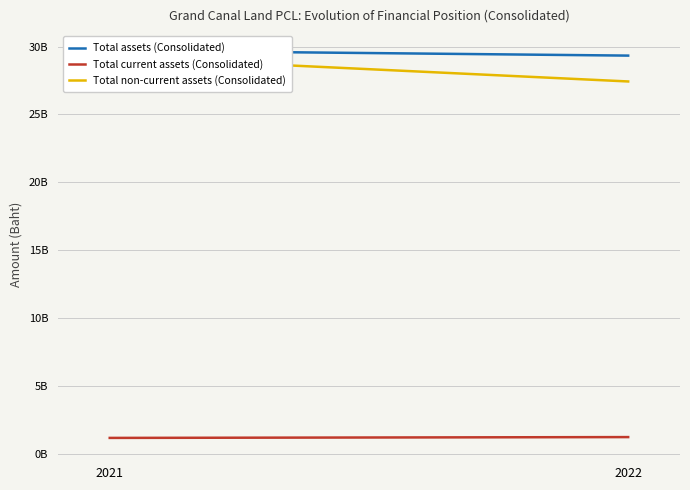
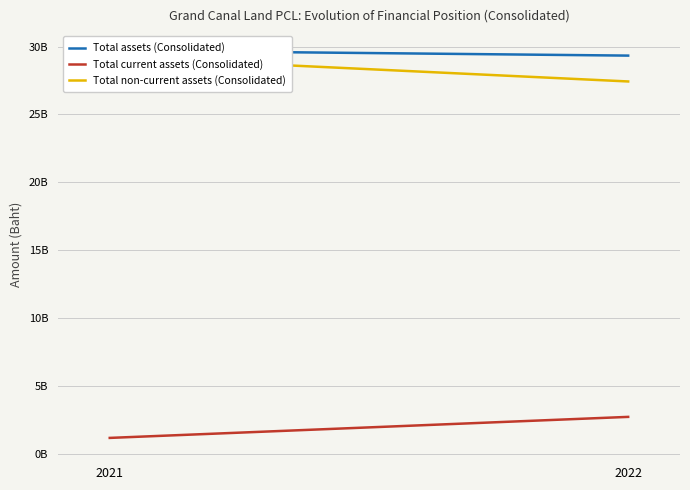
  {
    "Total assets (Consolidated)": {
      "2022": 29300000000
    },
    "Total current assets (Consolidated)": {
      "2021": 1200000000,
-     "2022": 1200000000
+     "2022": 2700000000
    },
    "Total non-current assets (Consolidated)": {
      "2022": 27400000000
    }
  }
